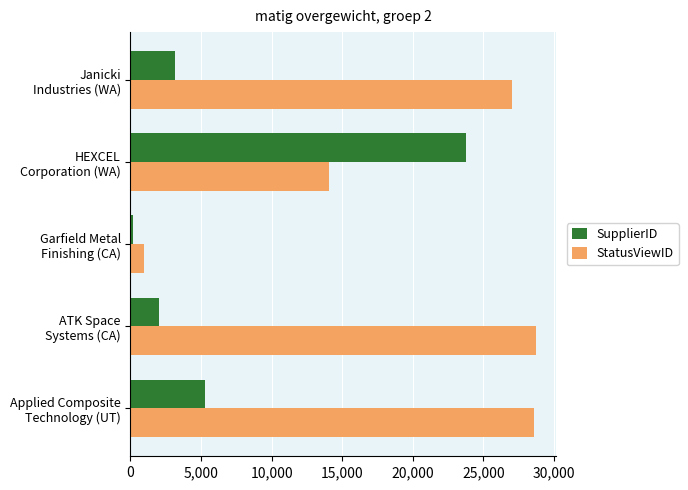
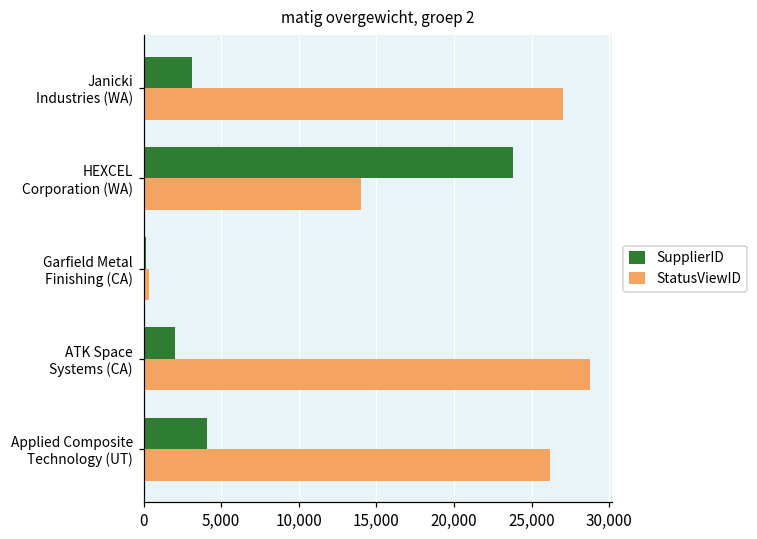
  {
    "SupplierID": {
      "Janicki Industries (WA)": "3,100",
      "HEXCEL Corporation (WA)": "23,800",
      "ATK Space Systems (CA)": "2,000",
-     "Applied Composite Technology (UT)": "5,300"
+     "Applied Composite Technology (UT)": "4,100"
    },
    "StatusViewID": {
      "Janicki Industries (WA)": "27,000",
      "HEXCEL Corporation (WA)": "14,000",
-     "Garfield Metal Finishing (CA)": "1,000",
+     "Garfield Metal Finishing (CA)": "400",
      "ATK Space Systems (CA)": "28,700",
-     "Applied Composite Technology (UT)": "28,600"
+     "Applied Composite Technology (UT)": "26,200"
    }
  }
